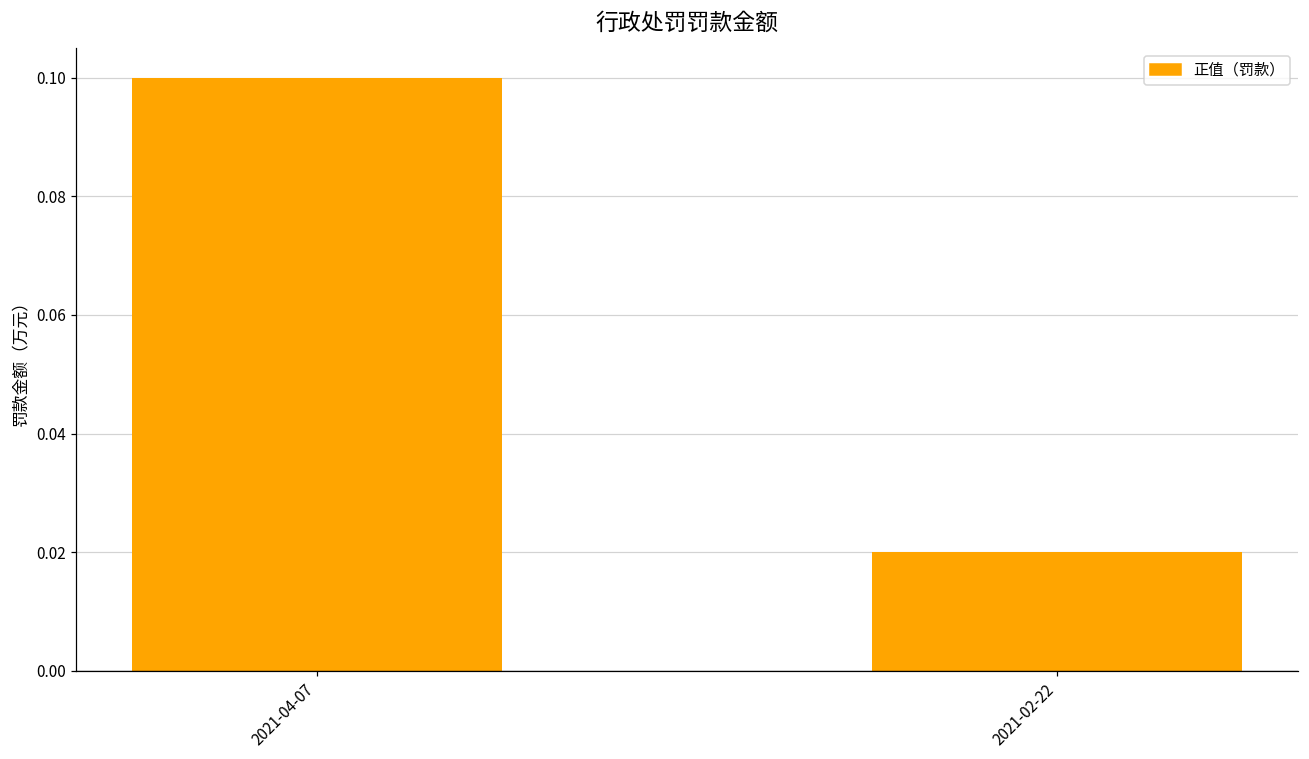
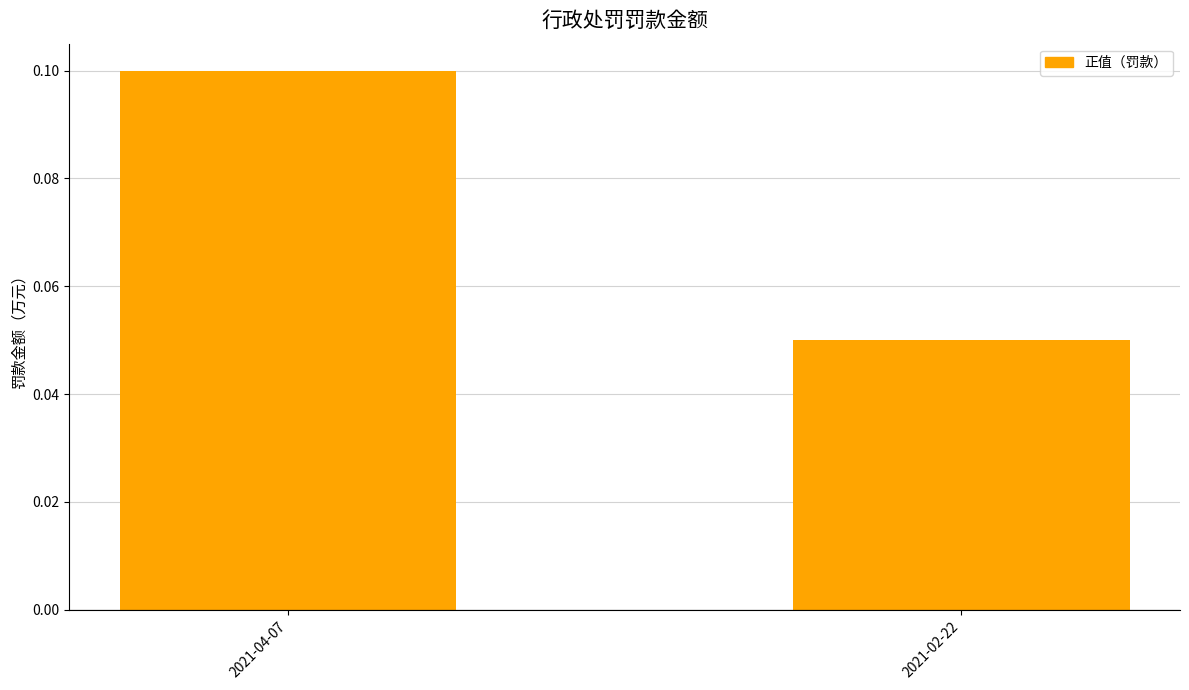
  {
    "2021-04-07": 0.10,
-   "2021-02-22": 0.02
+   "2021-02-22": 0.05
  }
